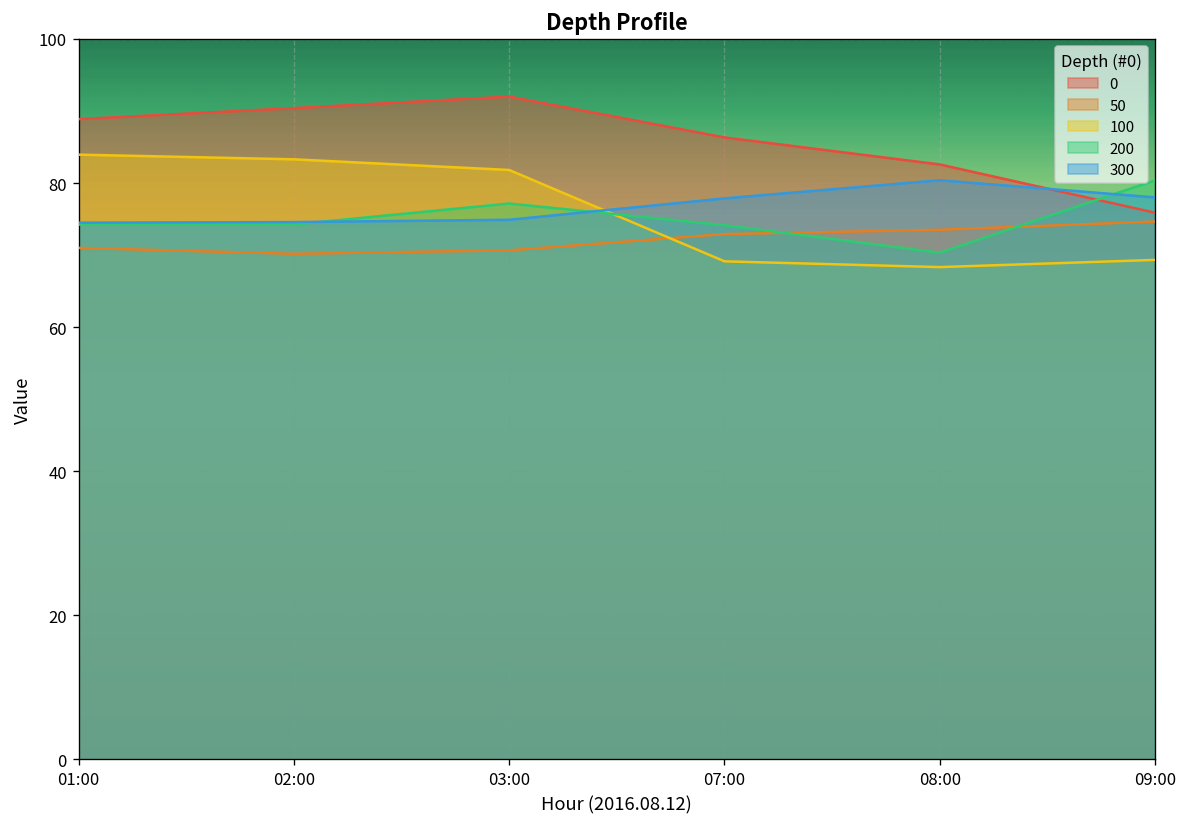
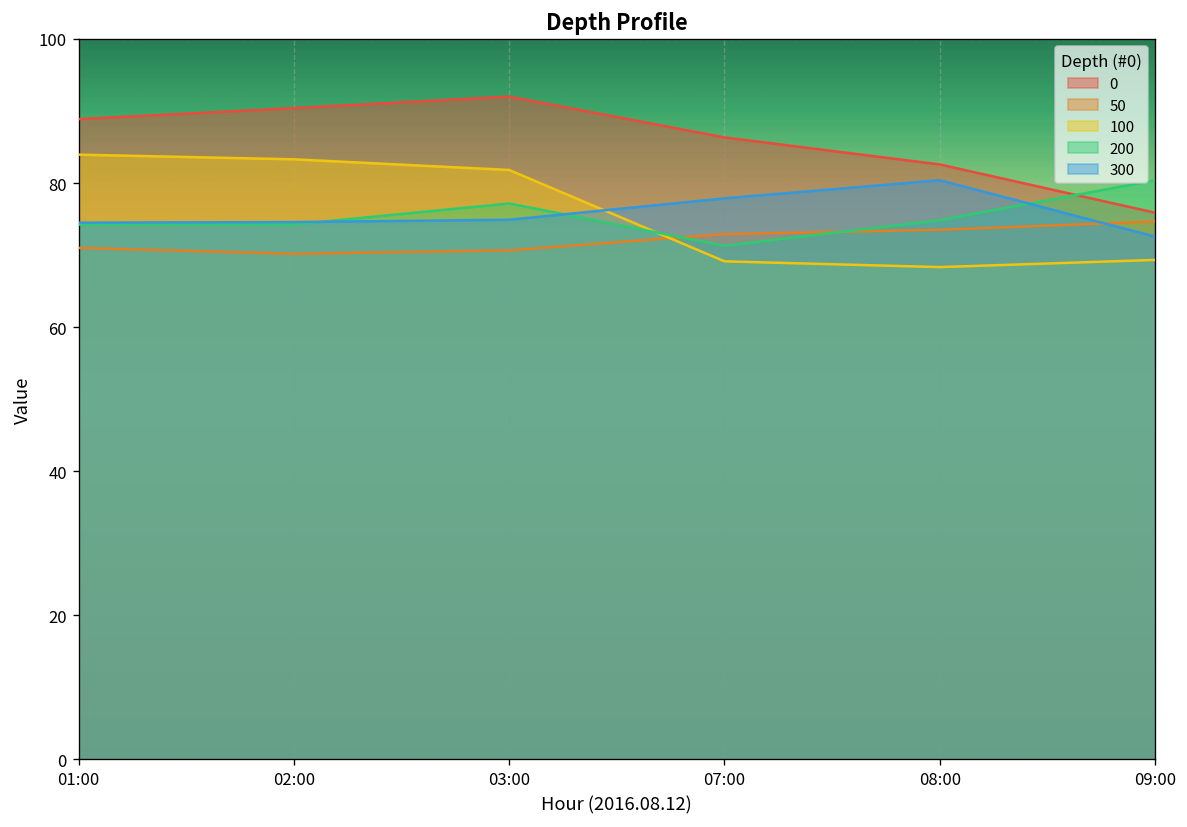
  {
    "200": {
      "03:00": 77,
-     "07:00": 74,
-     "08:00": 70,
+     "07:00": 71,
+     "08:00": 75,
      "09:00": 80
    },
    "300": {
      "03:00": 75,
      "07:00": 78,
      "08:00": 80,
-     "09:00": 78
+     "09:00": 73
    }
  }
